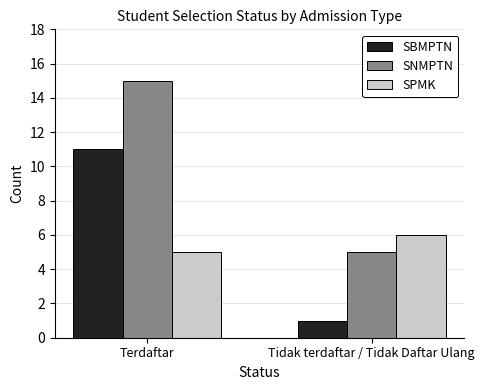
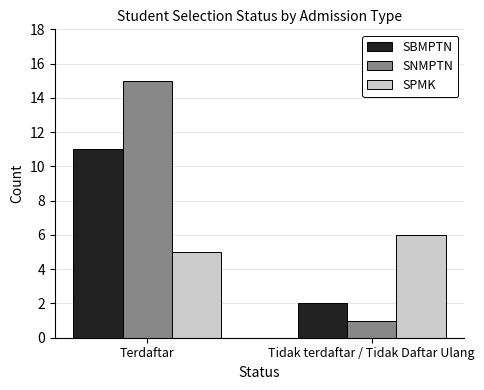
  {
    "SBMPTN": {
      "Terdaftar": 11,
-     "Tidak terdaftar / Tidak Daftar Ulang": 1
+     "Tidak terdaftar / Tidak Daftar Ulang": 2
    },
    "SNMPTN": {
      "Terdaftar": 15,
-     "Tidak terdaftar / Tidak Daftar Ulang": 5
+     "Tidak terdaftar / Tidak Daftar Ulang": 1
    },
    "SPMK": {
      "Terdaftar": 5,
      "Tidak terdaftar / Tidak Daftar Ulang": 6
    }
  }
